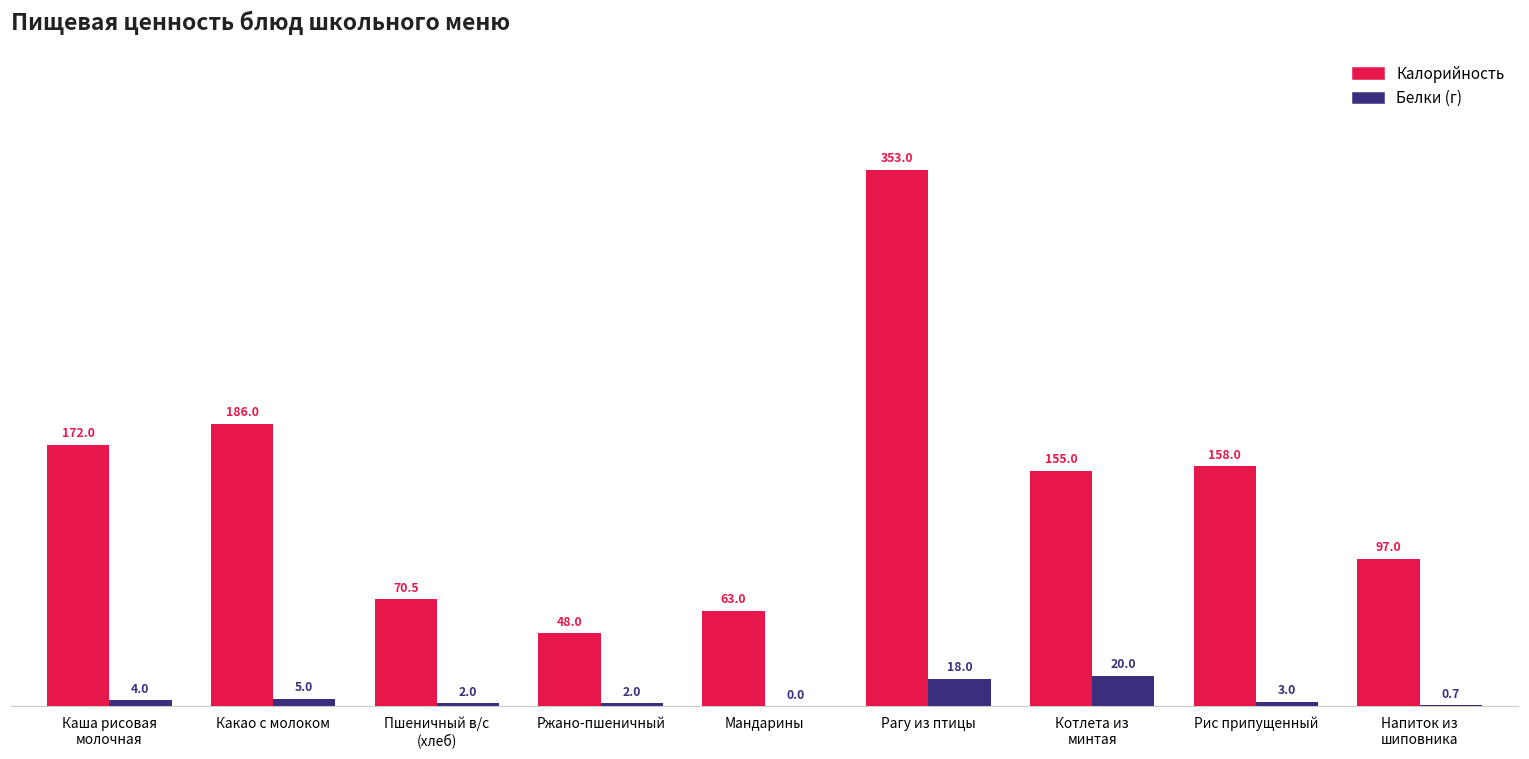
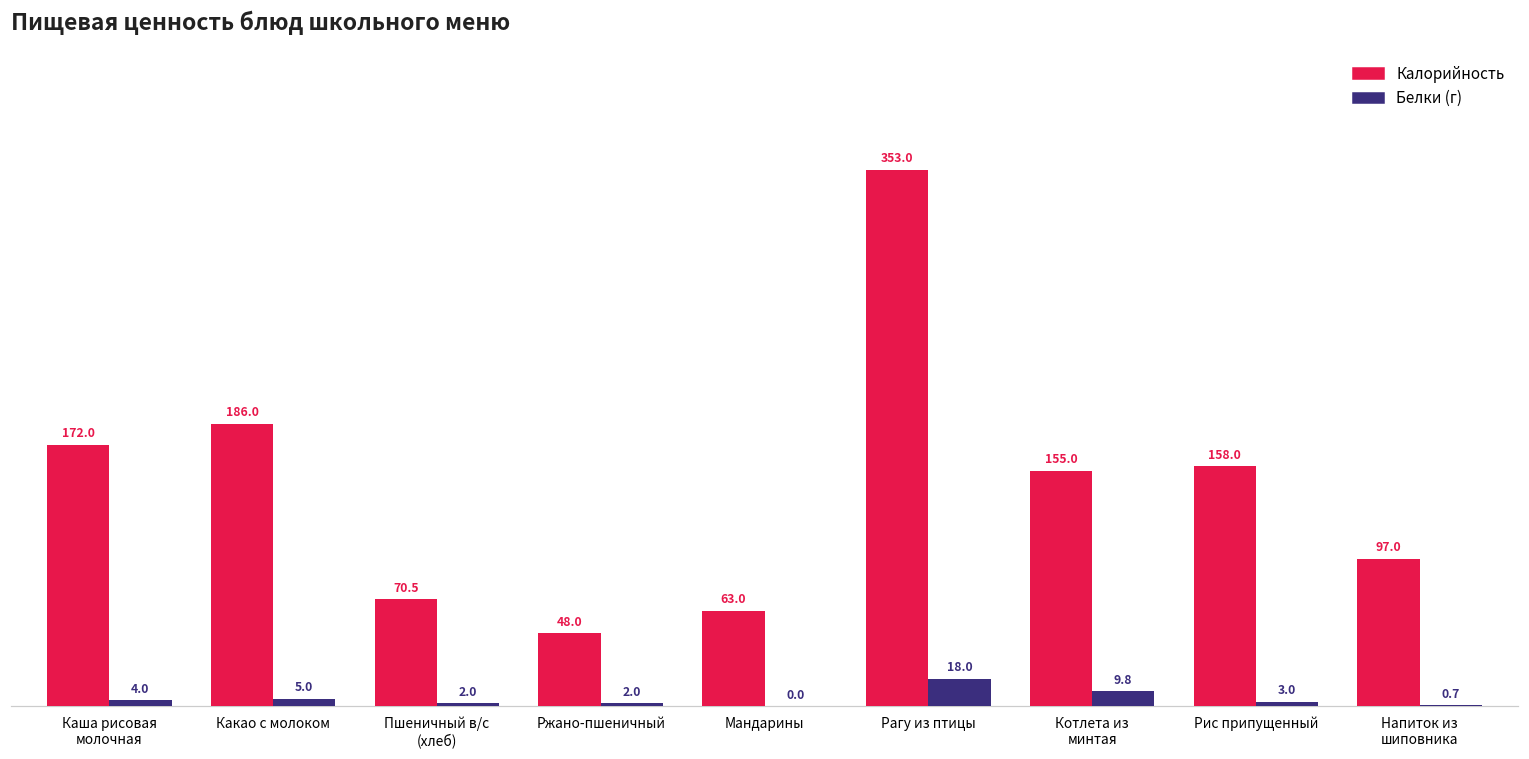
  {
    "Калорийность": {
      "Каша рисовая молочная": 172.0,
      "Какао с молоком": 186.0,
      "Пшеничный в/с (хлеб)": 70.5,
      "Ржано-пшеничный": 48.0,
      "Мандарины": 63.0,
      "Рагу из птицы": 353.0,
      "Котлета из минтая": 155.0,
      "Рис припущенный": 158.0,
      "Напиток из шиповника": 97.0
    },
    "Белки (г)": {
      "Каша рисовая молочная": 4.0,
      "Какао с молоком": 5.0,
      "Пшеничный в/с (хлеб)": 2.0,
      "Ржано-пшеничный": 2.0,
      "Мандарины": 0.0,
      "Рагу из птицы": 18.0,
-     "Котлета из минтая": 20.0,
+     "Котлета из минтая": 9.8,
      "Рис припущенный": 3.0,
      "Напиток из шиповника": 0.7
    }
  }
